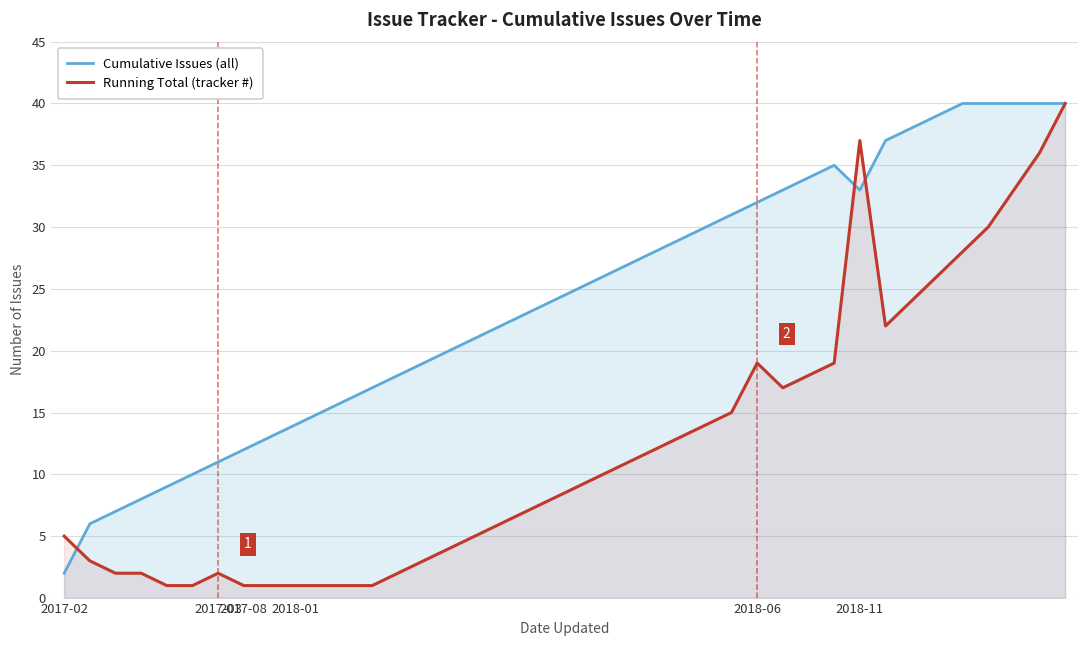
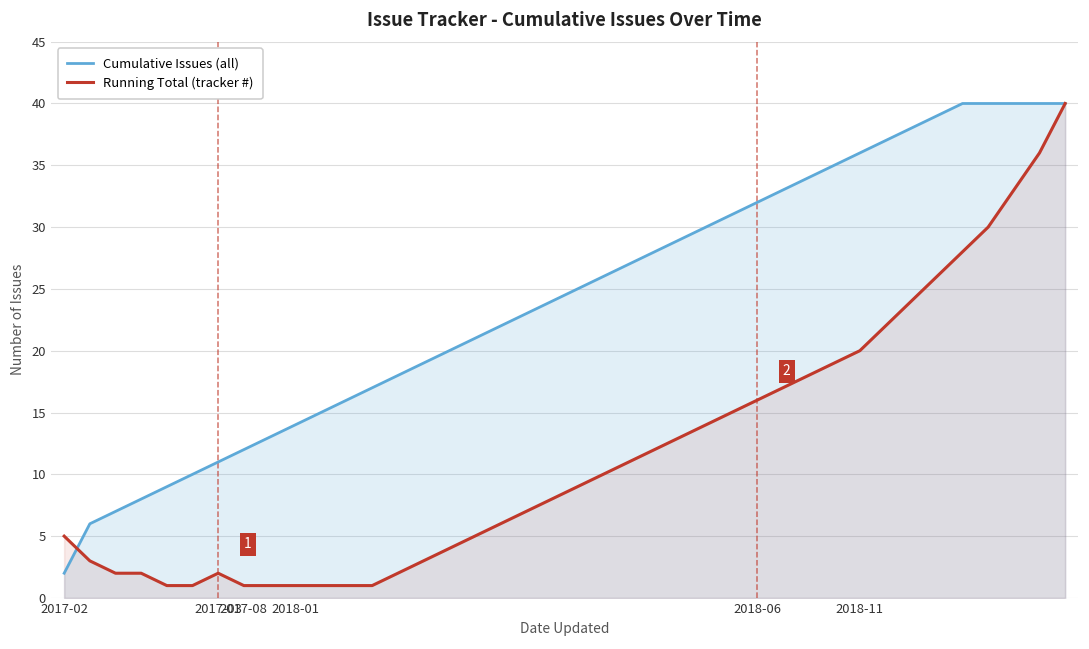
  {
    "Cumulative Issues (all)": {
      "2017-02": 2,
      "2018-01": 14,
      "2018-06": 32,
-     "2018-11": 33
+     "2018-11": 36
    },
    "Running Total (tracker #)": {
      "2017-02": 5,
      "2018-01": 1,
-     "2018-06": 19,
-     "2018-11": 37
+     "2018-06": 16,
+     "2018-11": 20
    }
  }
